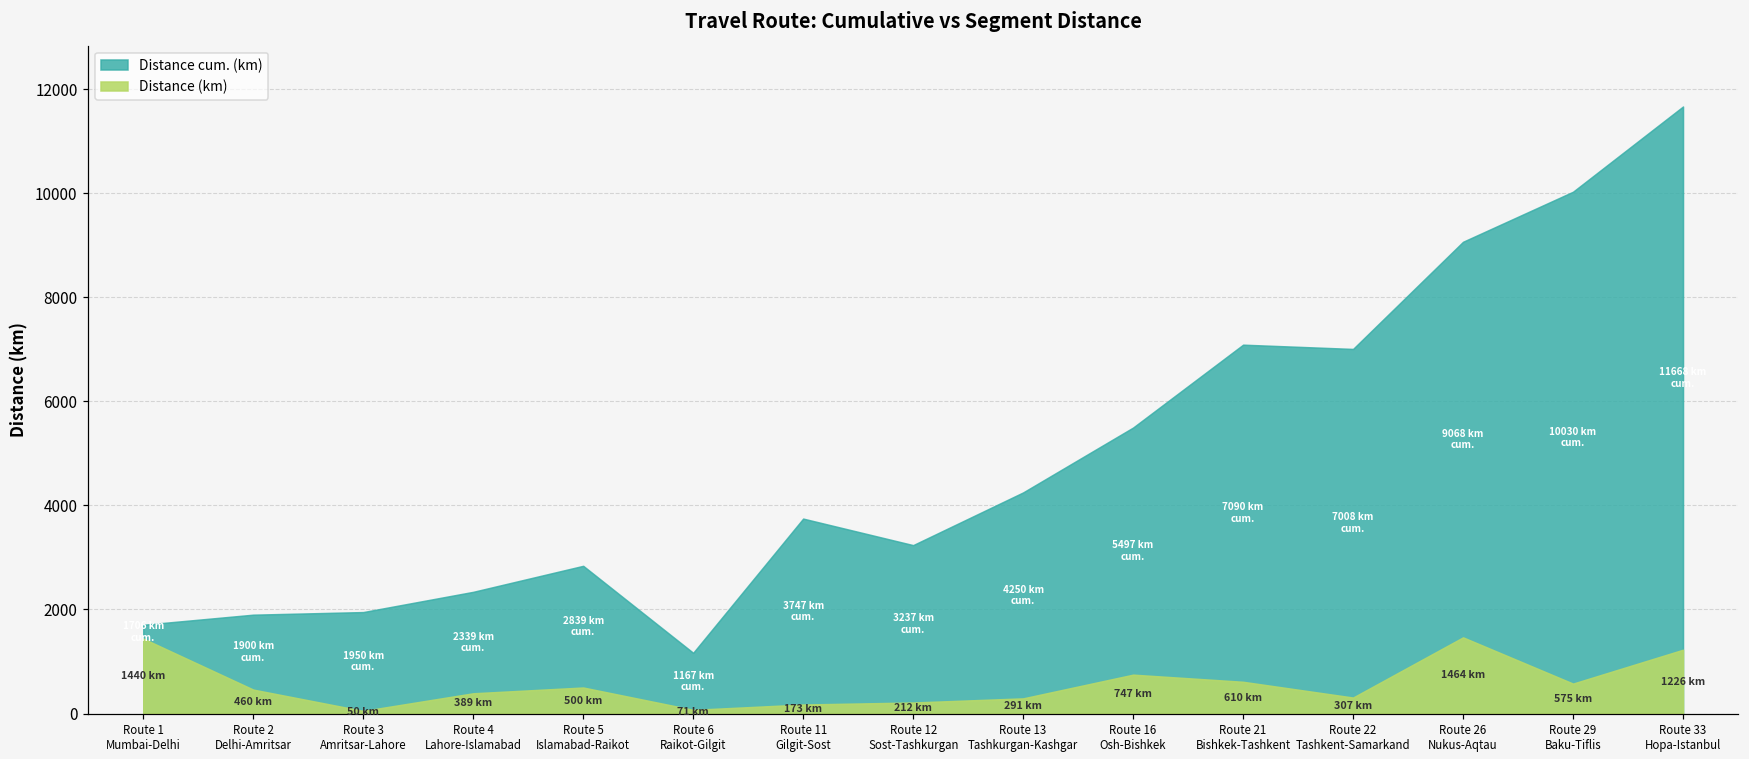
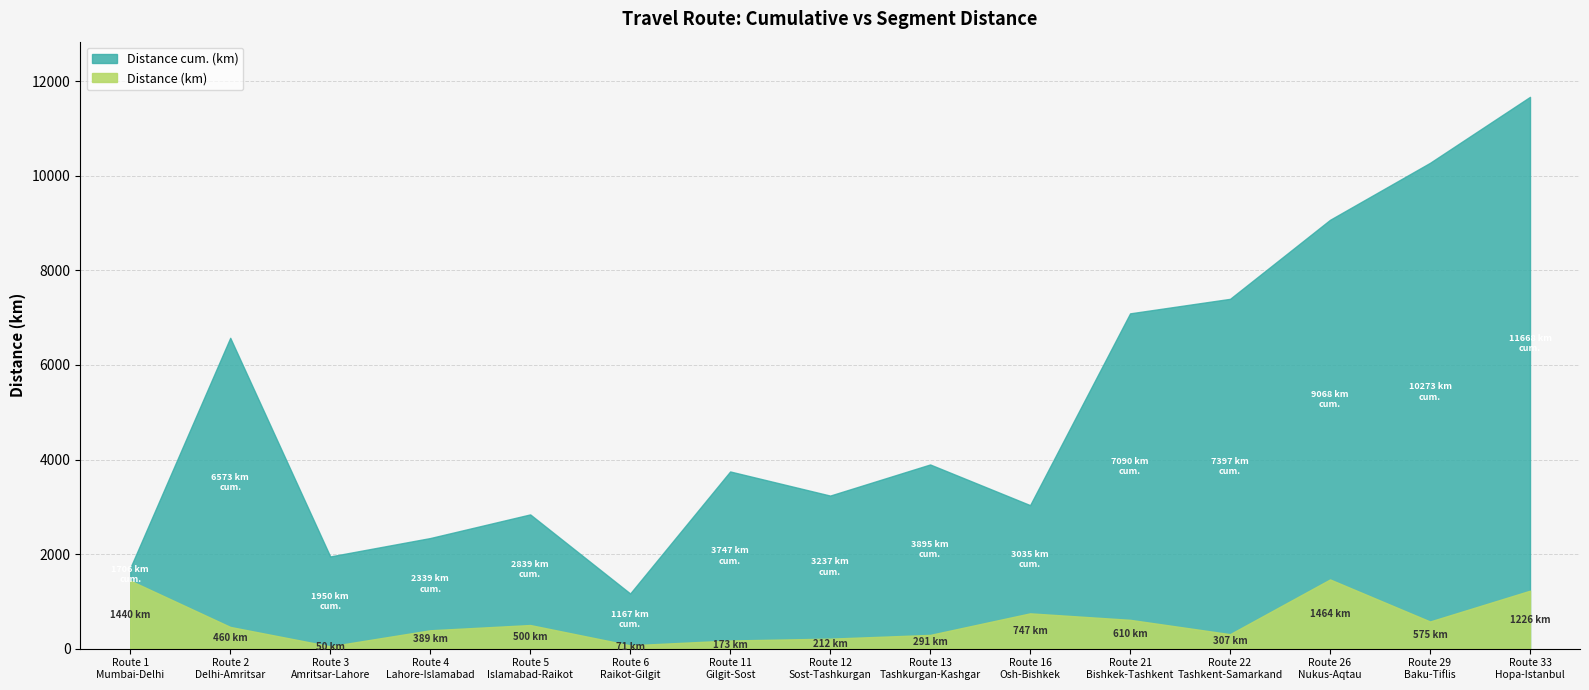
  {
    "Distance cum. (km)": {
-     "Route 2 Delhi-Amritsar": 1900,
-     "Route 13 Tashkurgan-Kashgar": 4250,
-     "Route 16 Osh-Bishkek": 5497,
-     "Route 22 Tashkent-Samarkand": 7008,
-     "Route 29 Baku-Tiflis": 10030
+     "Route 2 Delhi-Amritsar": 6573,
+     "Route 13 Tashkurgan-Kashgar": 3895,
+     "Route 16 Osh-Bishkek": 3035,
+     "Route 22 Tashkent-Samarkand": 7397,
+     "Route 29 Baku-Tiflis": 10273
    }
  }
